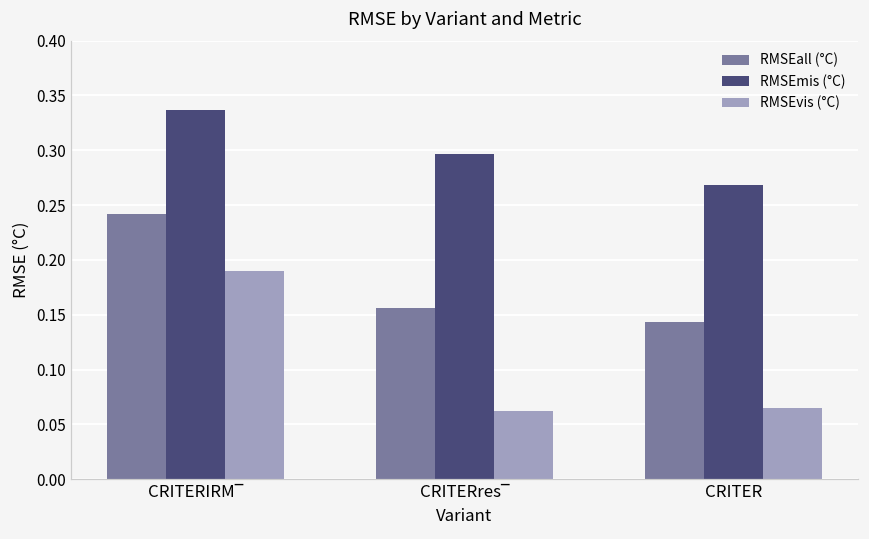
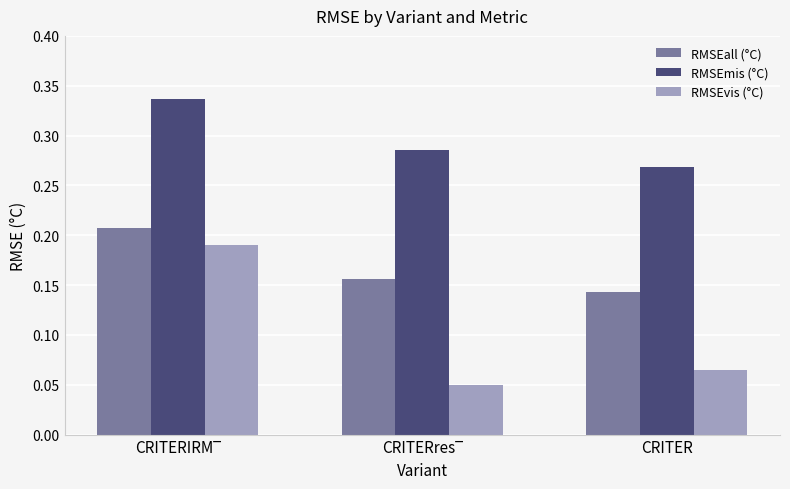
  {
    "RMSEall (°C)": {
-     "CRITERIRM‾": 0.24,
+     "CRITERIRM‾": 0.21,
      "CRITERres‾": 0.16,
      "CRITER": 0.14
    },
    "RMSEmis (°C)": {
      "CRITERIRM‾": 0.34,
-     "CRITERres‾": 0.30,
+     "CRITERres‾": 0.29,
      "CRITER": 0.27
    },
    "RMSEvis (°C)": {
      "CRITERIRM‾": 0.19,
-     "CRITERres‾": 0.06,
+     "CRITERres‾": 0.05,
      "CRITER": 0.07
    }
  }
